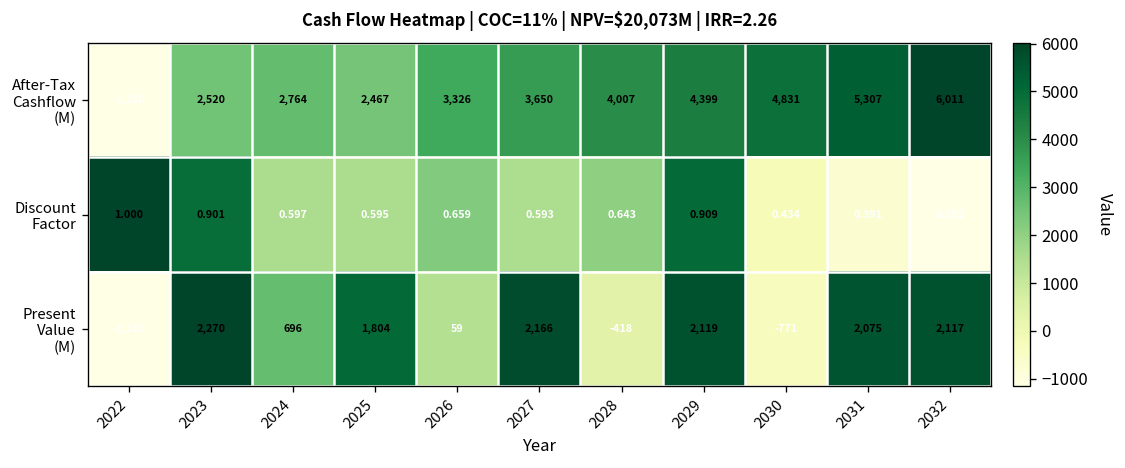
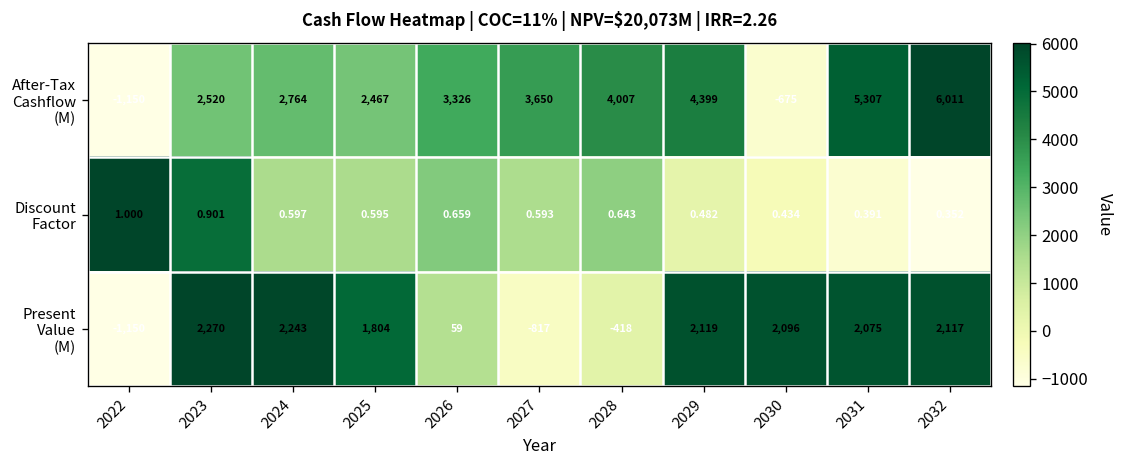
  {
    "After-Tax Cashflow (M)": {
      "2023": "2,520",
      "2024": "2,764",
      "2025": "2,467",
      "2026": "3,326",
      "2027": "3,650",
      "2028": "4,007",
      "2029": "4,399",
-     "2030": "4,831",
+     "2030": "-675",
      "2031": "5,307",
      "2032": "6,011"
    },
    "Discount Factor": {
      "2022": "1.000",
      "2023": "0.901",
      "2024": "0.597",
      "2025": "0.595",
      "2026": "0.659",
      "2027": "0.593",
      "2028": "0.643",
-     "2029": "0.909",
+     "2029": "0.482",
      "2030": "0.434"
    },
    "Present Value (M)": {
      "2023": "2,270",
-     "2024": "696",
+     "2024": "2,243",
      "2025": "1,804",
      "2026": "59",
-     "2027": "2,166",
+     "2027": "-817",
      "2028": "-418",
      "2029": "2,119",
-     "2030": "-771",
+     "2030": "2,096",
      "2031": "2,075",
      "2032": "2,117"
    }
  }
